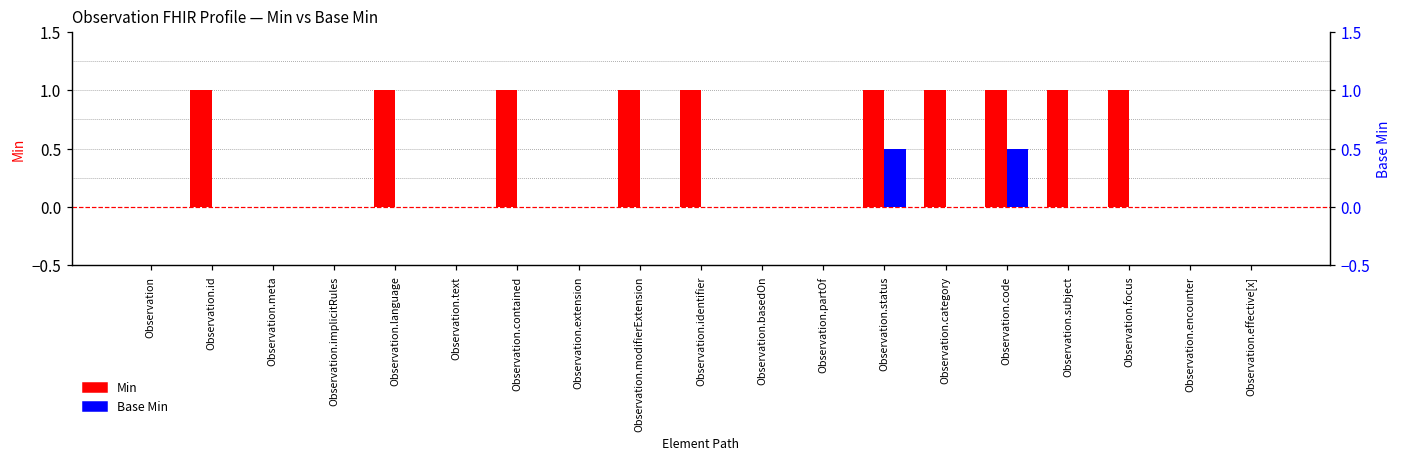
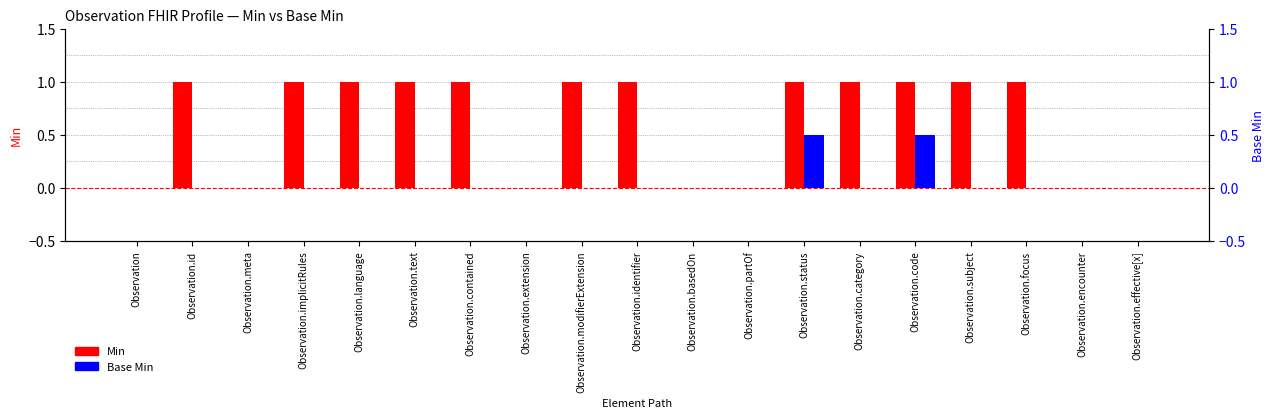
  {
    "Min": {
      "Observation": 0,
      "Observation.id": 1,
      "Observation.meta": 0,
-     "Observation.implicitRules": 0,
+     "Observation.implicitRules": 1,
      "Observation.language": 1,
-     "Observation.text": 0,
+     "Observation.text": 1,
      "Observation.contained": 1,
      "Observation.extension": 0,
      "Observation.modifierExtension": 1,
      "Observation.identifier": 1,
      "Observation.basedOn": 0,
      "Observation.partOf": 0,
      "Observation.status": 1,
      "Observation.category": 1,
      "Observation.code": 1,
      "Observation.subject": 1,
      "Observation.focus": 1,
      "Observation.encounter": 0,
      "Observation.effective[x]": 0
    },
    "Base Min": {
      "Observation": 0,
      "Observation.id": 0,
      "Observation.meta": 0,
      "Observation.implicitRules": 0,
      "Observation.language": 0,
      "Observation.text": 0,
      "Observation.contained": 0,
      "Observation.extension": 0,
      "Observation.modifierExtension": 0,
      "Observation.identifier": 0,
      "Observation.basedOn": 0,
      "Observation.partOf": 0,
      "Observation.status": 0.50,
      "Observation.category": 0,
      "Observation.code": 0.50,
      "Observation.subject": 0,
      "Observation.focus": 0,
      "Observation.encounter": 0,
      "Observation.effective[x]": 0
    }
  }
